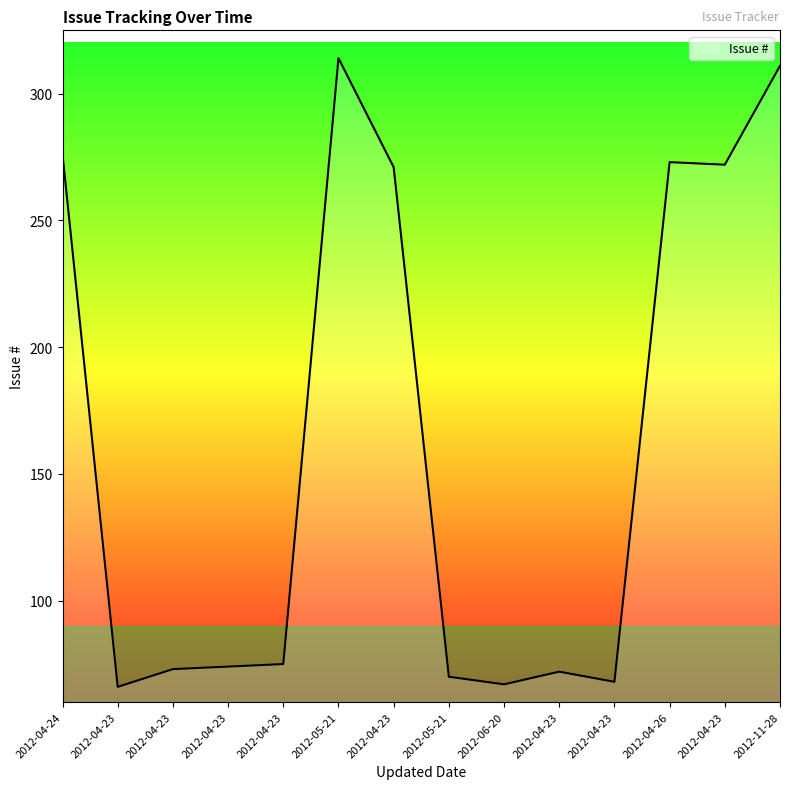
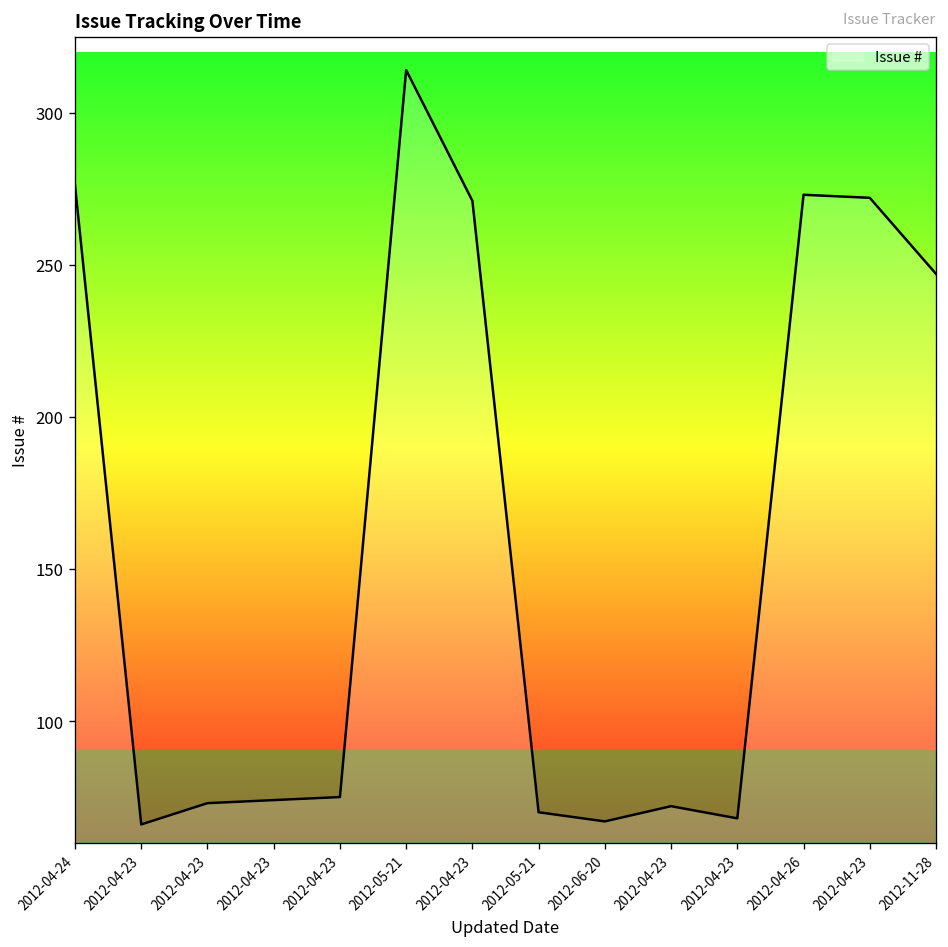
  {
    "2012-04-24": 276,
    "2012-06-20": 67,
    "2012-04-26": 273,
-   "2012-11-28": 311
+   "2012-11-28": 247
  }
